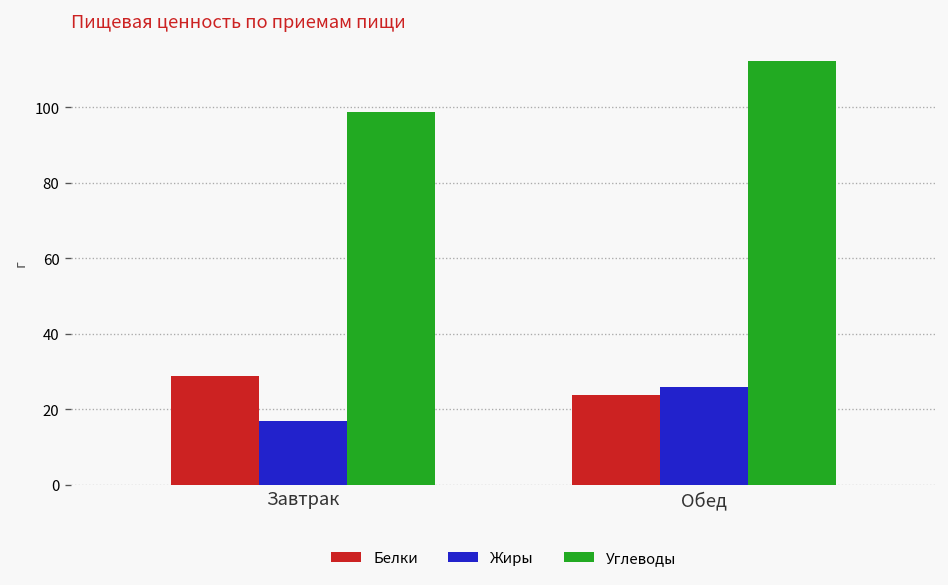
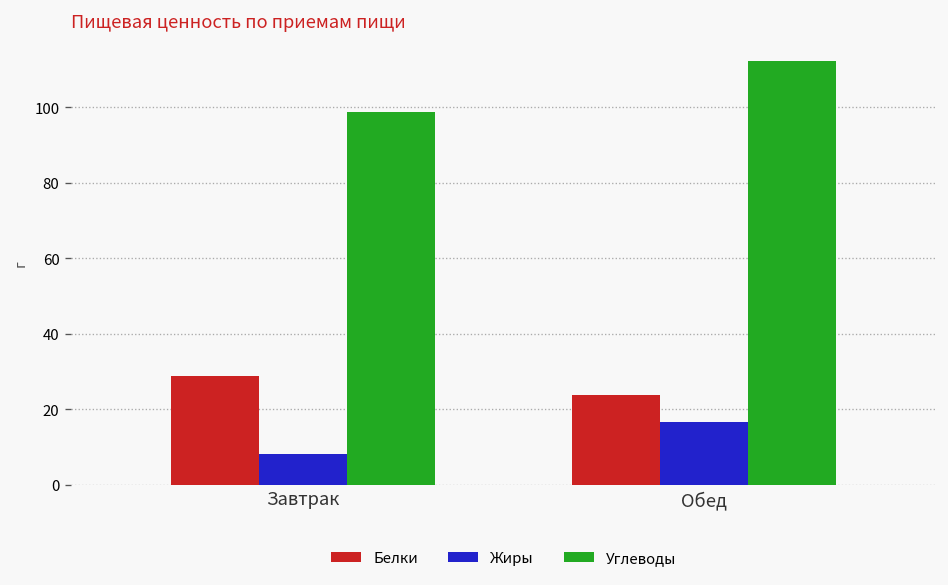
  {
    "Белки": {
      "Завтрак": 29,
      "Обед": 24
    },
    "Жиры": {
-     "Завтрак": 17,
-     "Обед": 26
+     "Завтрак": 8,
+     "Обед": 17
    },
    "Углеводы": {
      "Завтрак": 99,
      "Обед": 112
    }
  }
